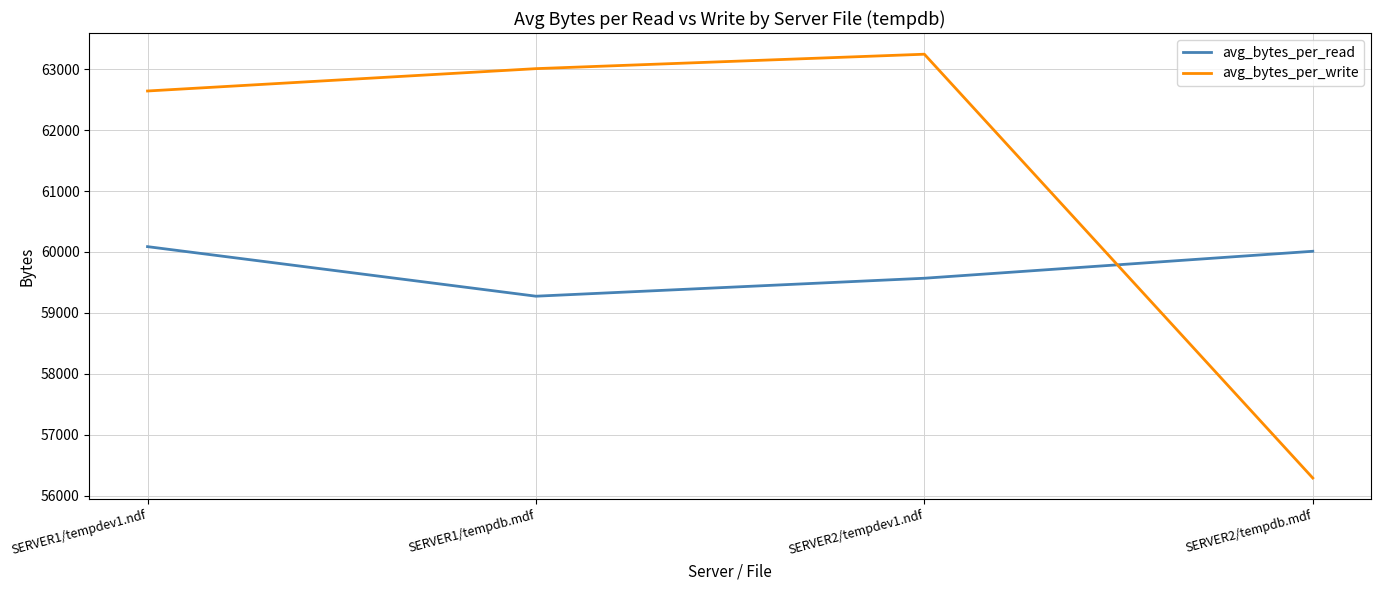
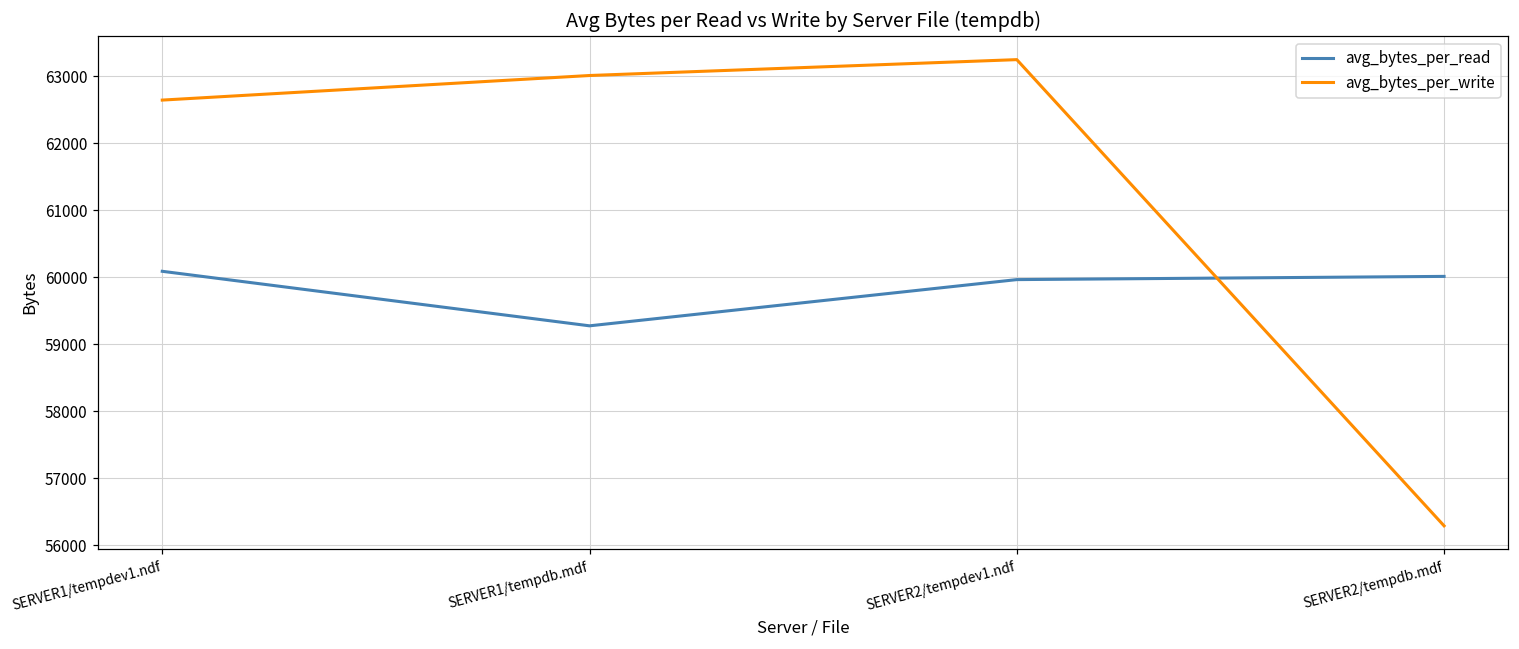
  {
    "avg_bytes_per_read": {
      "SERVER1/tempdev1.ndf": 60100,
      "SERVER1/tempdb.mdf": 59300,
-     "SERVER2/tempdev1.ndf": 59600,
+     "SERVER2/tempdev1.ndf": 60000,
      "SERVER2/tempdb.mdf": 60000
    },
    "avg_bytes_per_write": {
      "SERVER1/tempdev1.ndf": 62600,
      "SERVER1/tempdb.mdf": 63000,
      "SERVER2/tempdev1.ndf": 63200,
      "SERVER2/tempdb.mdf": 56300
    }
  }
